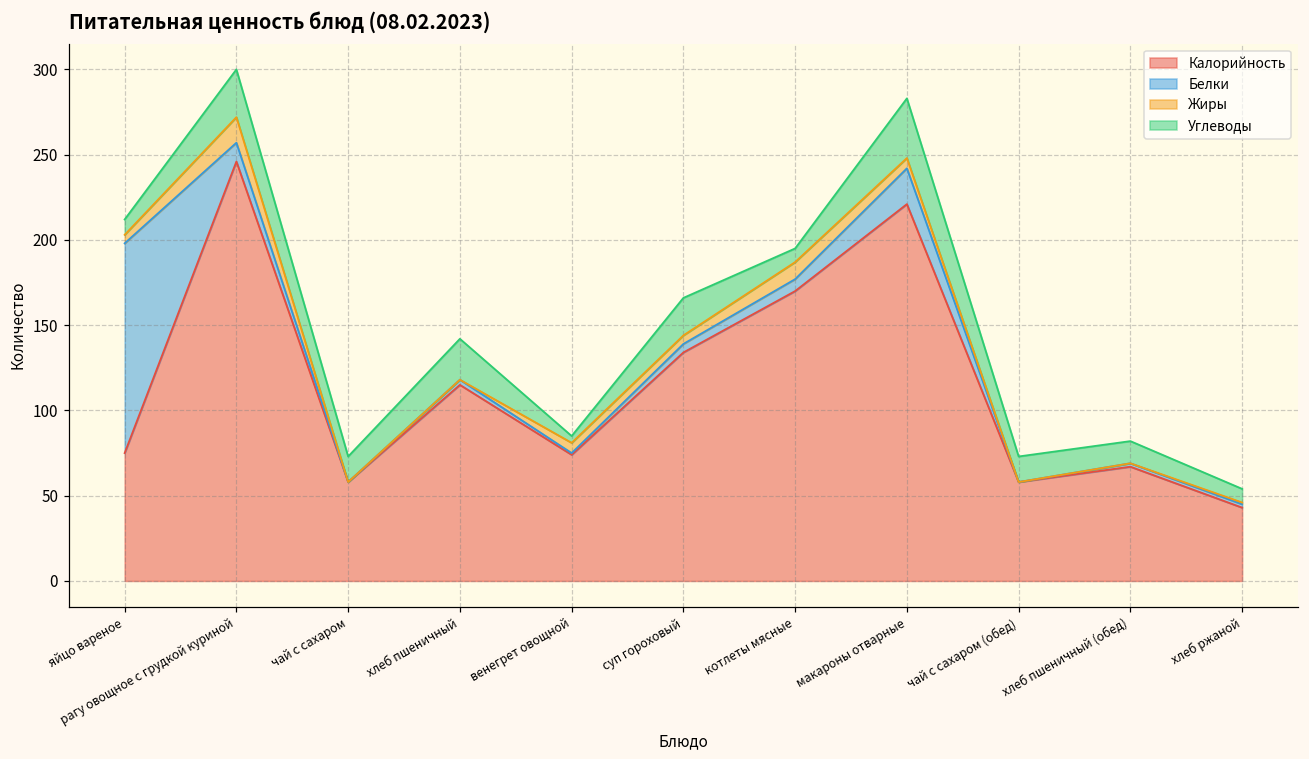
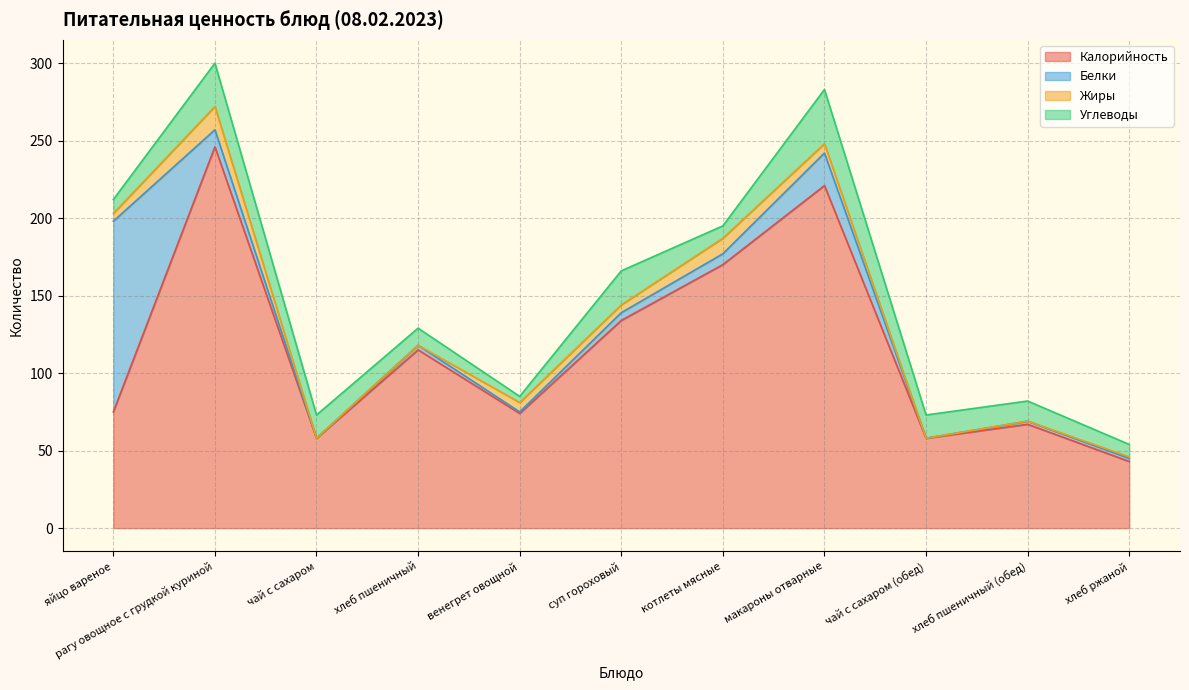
  {
    "Калорийность": {
      "яйцо вареное": 75,
      "рагу овощное с грудкой куриной": 246,
      "хлеб пшеничный": 115,
      "суп гороховый": 134,
      "котлеты мясные": 170,
      "макароны отварные": 221,
      "хлеб пшеничный (обед)": 67,
      "хлеб ржаной": 43
    },
    "Белки": {
      "яйцо вареное": 123,
      "рагу овощное с грудкой куриной": 11,
      "суп гороховый": 5,
      "котлеты мясные": 7,
      "макароны отварные": 21
    },
    "Жиры": {
      "яйцо вареное": 5,
      "рагу овощное с грудкой куриной": 15,
      "венегрет овощной": 6,
      "суп гороховый": 5,
      "котлеты мясные": 10,
      "макароны отварные": 6
    },
    "Углеводы": {
      "яйцо вареное": 9,
      "рагу овощное с грудкой куриной": 28,
      "чай с сахаром": 15,
-     "хлеб пшеничный": 24,
+     "хлеб пшеничный": 11,
      "венегрет овощной": 4,
      "суп гороховый": 22,
      "котлеты мясные": 8,
      "макароны отварные": 35,
      "чай с сахаром (обед)": 15,
      "хлеб пшеничный (обед)": 13,
      "хлеб ржаной": 8
    }
  }
